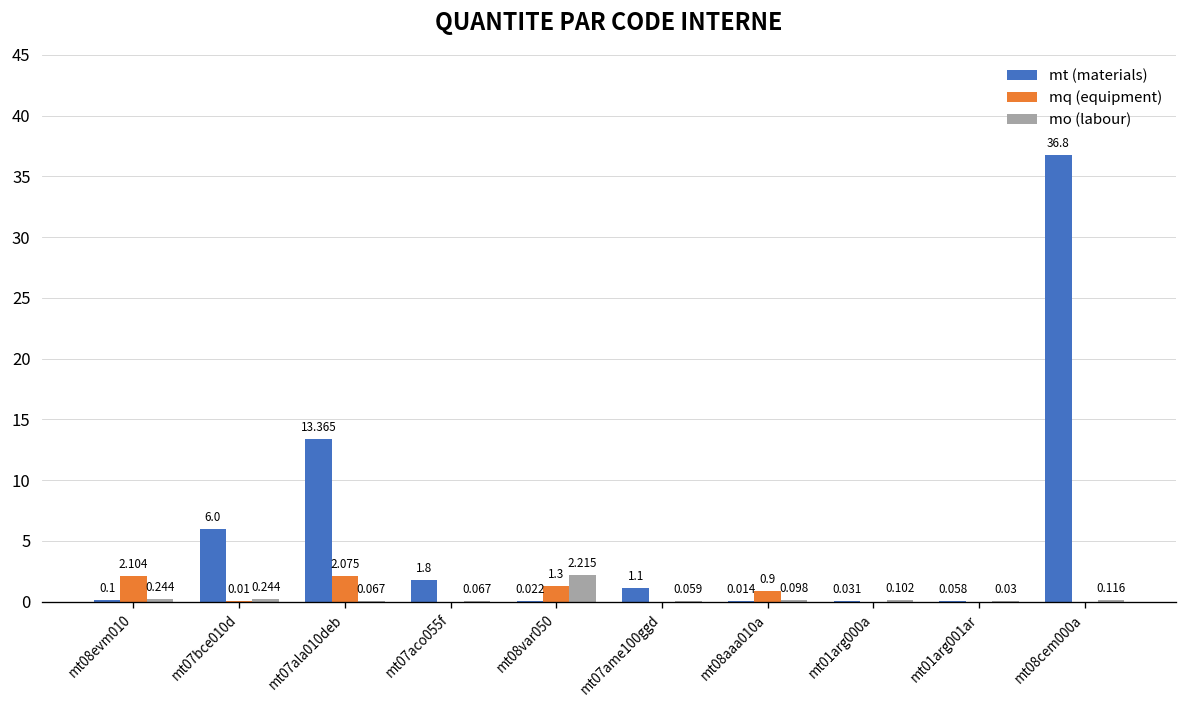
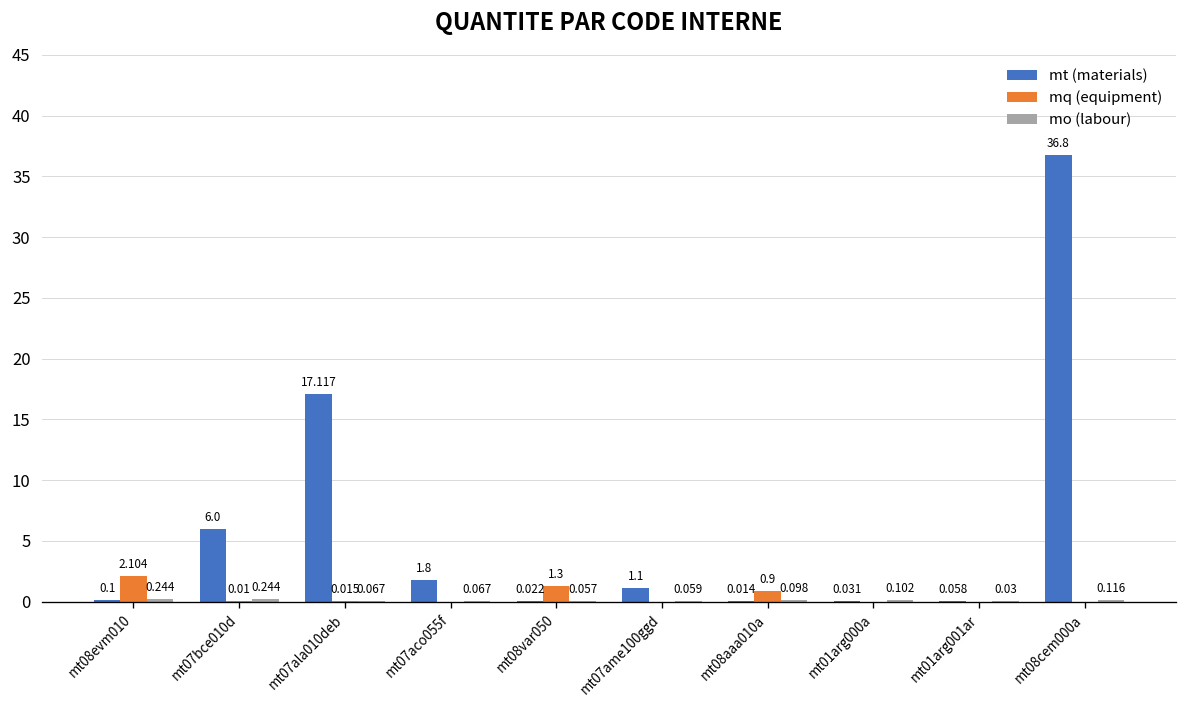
  {
    "mt (materials)": {
      "mt08evm010": 0.1,
      "mt07bce010d": 6.0,
-     "mt07ala010deb": 13.365,
+     "mt07ala010deb": 17.117,
      "mt07aco055f": 1.8,
      "mt08var050": 0.022,
      "mt07ame100ggd": 1.1,
      "mt08aaa010a": 0.014,
      "mt01arg000a": 0.031,
      "mt01arg001ar": 0.058,
      "mt08cem000a": 36.8
    },
    "mq (equipment)": {
      "mt08evm010": 2.104,
      "mt07bce010d": 0.01,
-     "mt07ala010deb": 2.075,
+     "mt07ala010deb": 0.015,
      "mt08var050": 1.3,
      "mt08aaa010a": 0.9
    },
    "mo (labour)": {
      "mt08evm010": 0.244,
      "mt07bce010d": 0.244,
      "mt07ala010deb": 0.067,
      "mt07aco055f": 0.067,
-     "mt08var050": 2.215,
+     "mt08var050": 0.057,
      "mt07ame100ggd": 0.059,
      "mt08aaa010a": 0.098,
      "mt01arg000a": 0.102,
      "mt01arg001ar": 0.03,
      "mt08cem000a": 0.116
    }
  }
